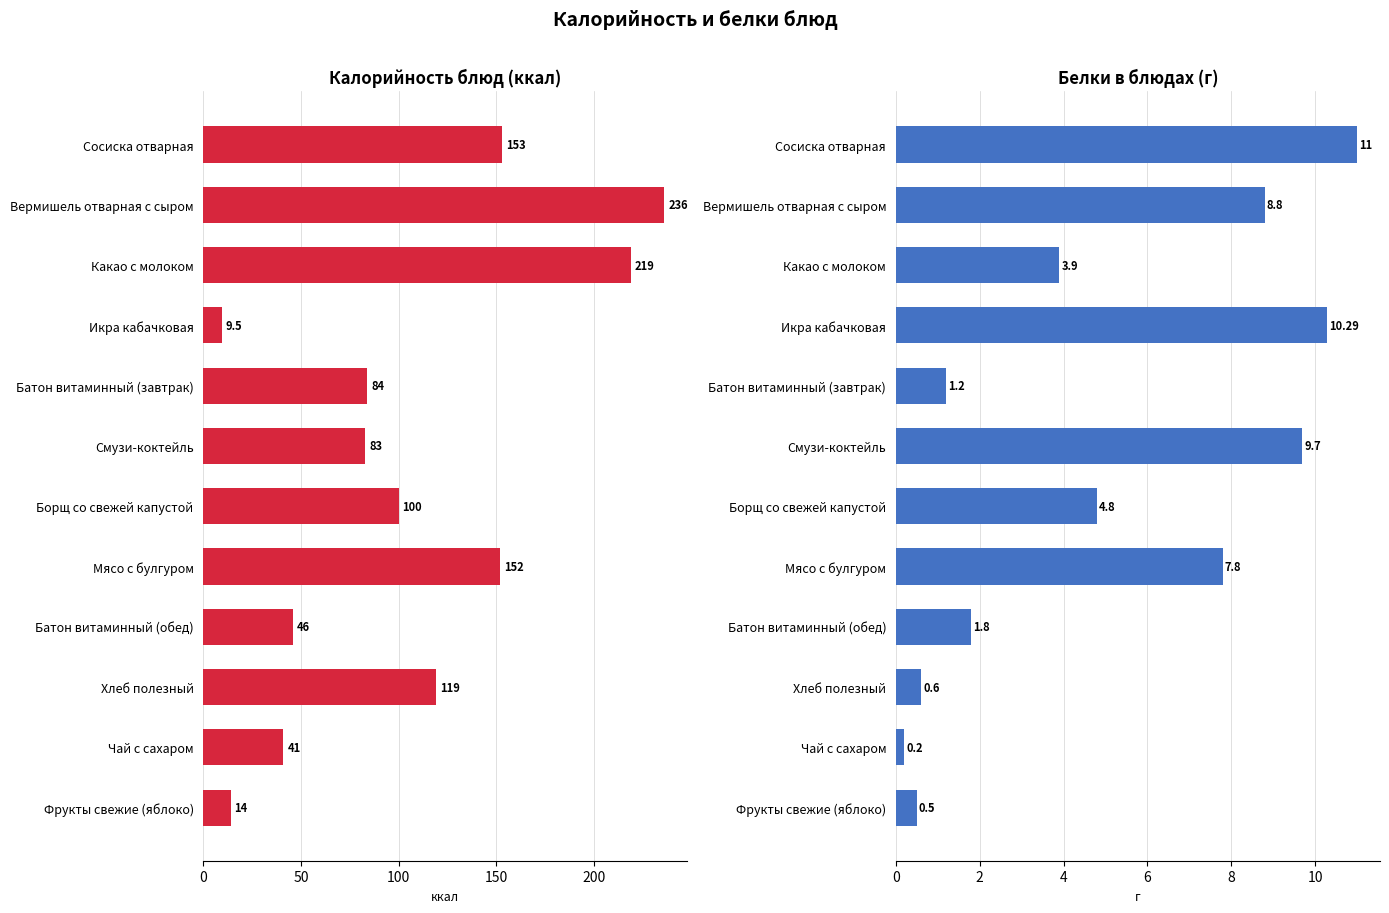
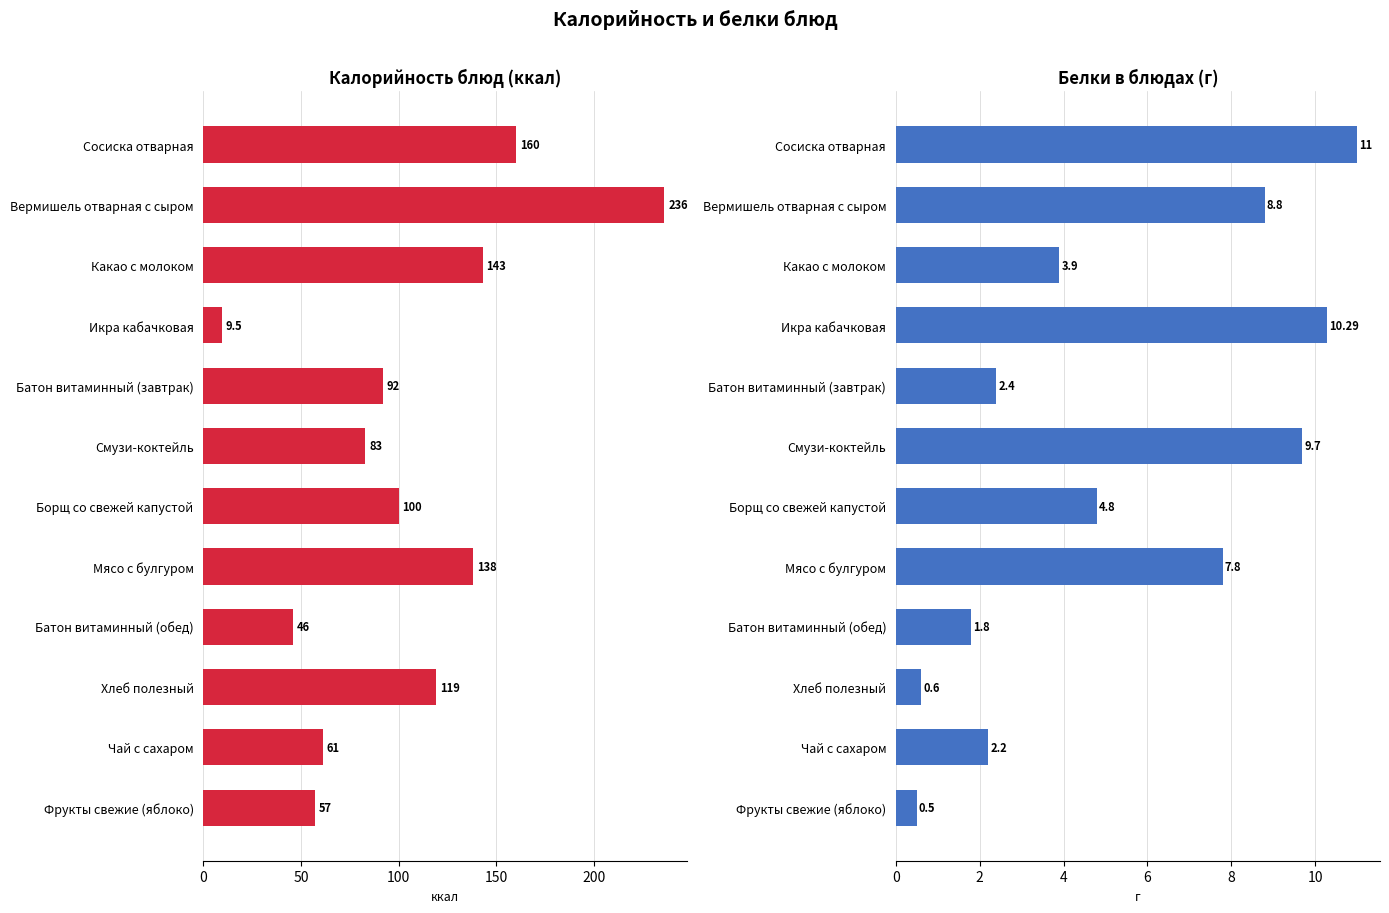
  {
    "Калорийность блюд (ккал)": {
-     "Сосиска отварная": 153,
+     "Сосиска отварная": 160,
      "Вермишель отварная с сыром": 236,
-     "Какао с молоком": 219,
+     "Какао с молоком": 143,
      "Икра кабачковая": 9.5,
-     "Батон витаминный (завтрак)": 84,
+     "Батон витаминный (завтрак)": 92,
      "Смузи-коктейль": 83,
      "Борщ со свежей капустой": 100,
-     "Мясо с булгуром": 152,
+     "Мясо с булгуром": 138,
      "Батон витаминный (обед)": 46,
      "Хлеб полезный": 119,
-     "Чай с сахаром": 41,
-     "Фрукты свежие (яблоко)": 14
+     "Чай с сахаром": 61,
+     "Фрукты свежие (яблоко)": 57
    },
    "Белки в блюдах (г)": {
      "Сосиска отварная": 11,
      "Вермишель отварная с сыром": 8.8,
      "Какао с молоком": 3.9,
      "Икра кабачковая": 10.29,
-     "Батон витаминный (завтрак)": 1.2,
+     "Батон витаминный (завтрак)": 2.4,
      "Смузи-коктейль": 9.7,
      "Борщ со свежей капустой": 4.8,
      "Мясо с булгуром": 7.8,
      "Батон витаминный (обед)": 1.8,
      "Хлеб полезный": 0.6,
-     "Чай с сахаром": 0.2,
+     "Чай с сахаром": 2.2,
      "Фрукты свежие (яблоко)": 0.5
    }
  }
